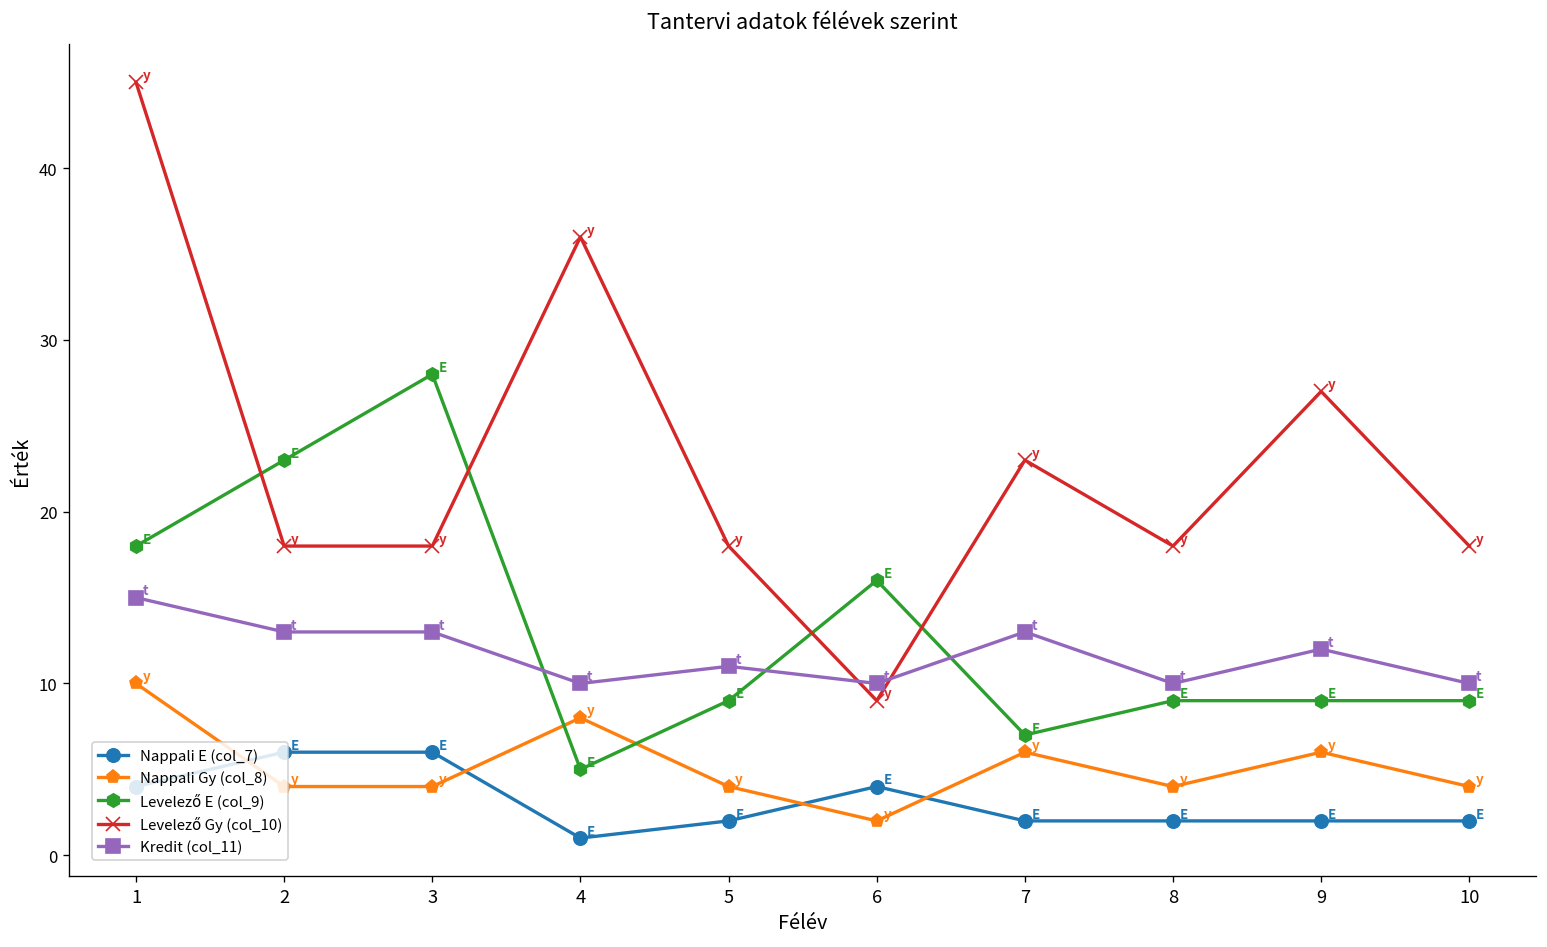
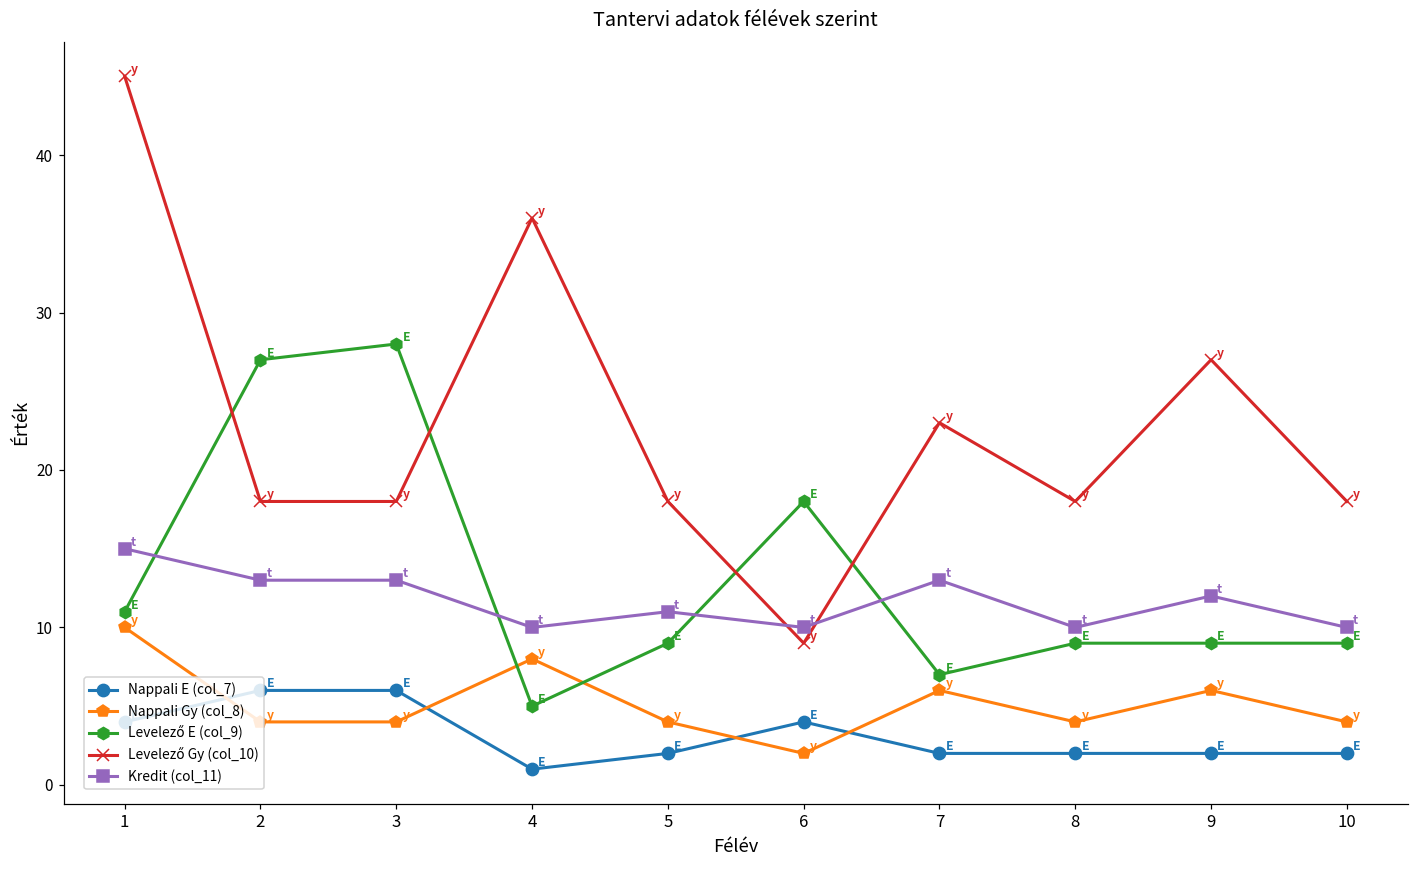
  {
    "Nappali E (col_7)": {
      "3": 6,
      "4": 1,
      "5": 2,
      "6": 4,
      "7": 2,
      "8": 2,
      "9": 2,
      "10": 2
    },
    "Nappali Gy (col_8)": {
      "1": 10,
      "3": 4,
      "4": 8,
      "5": 4,
      "6": 2,
      "7": 6,
      "8": 4,
      "9": 6,
      "10": 4
    },
    "Levelező E (col_9)": {
-     "1": 18,
-     "2": 23,
+     "1": 11,
+     "2": 27,
      "3": 28,
      "4": 5,
      "5": 9,
-     "6": 16,
+     "6": 18,
      "7": 7,
      "8": 9,
      "9": 9,
      "10": 9
    },
    "Levelező Gy (col_10)": {
      "1": 45,
      "2": 18,
      "3": 18,
      "4": 36,
      "5": 18,
      "6": 9,
      "7": 23,
      "8": 18,
      "9": 27,
      "10": 18
    },
    "Kredit (col_11)": {
      "1": 15,
      "2": 13,
      "3": 13,
      "4": 10,
      "5": 11,
      "6": 10,
      "7": 13,
      "8": 10,
      "9": 12,
      "10": 10
    }
  }
